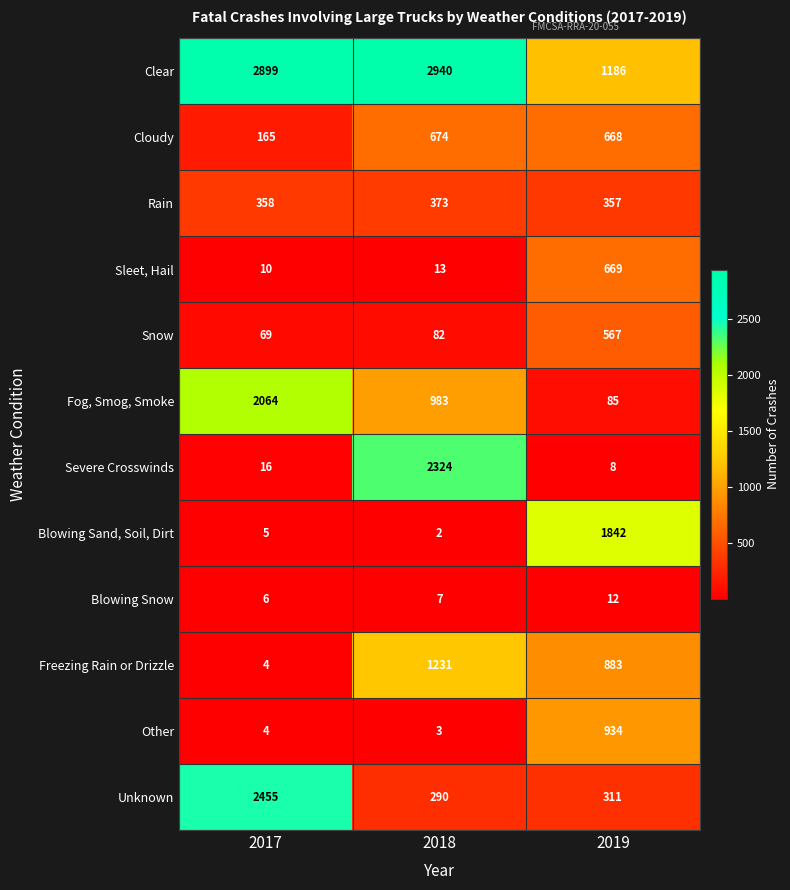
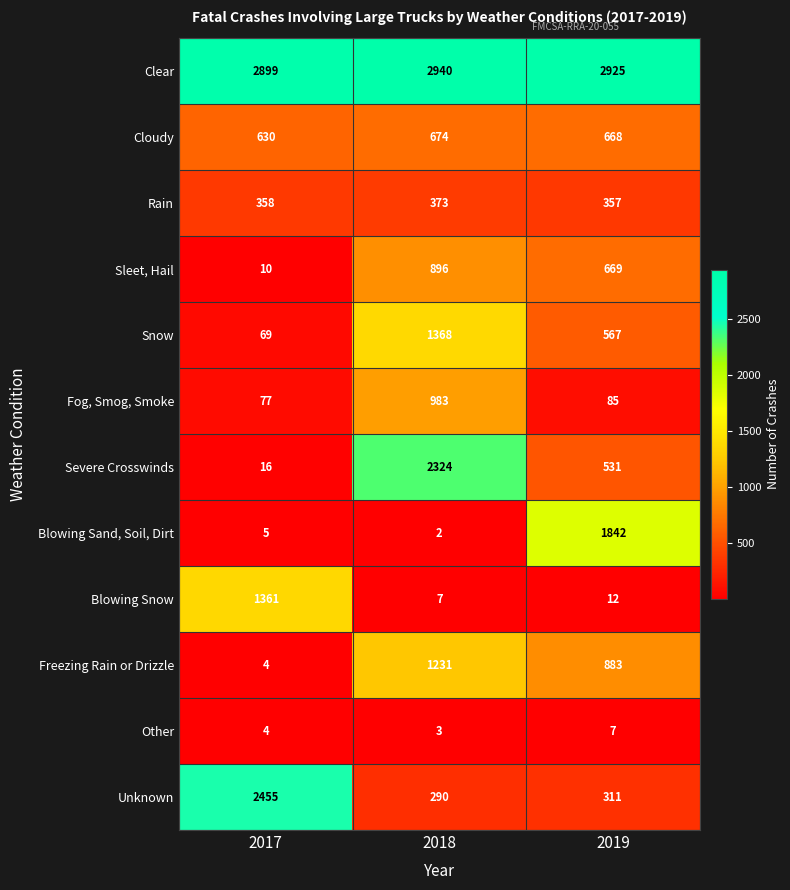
  {
    "Clear": {
      "2017": 2899,
      "2018": 2940,
-     "2019": 1186
+     "2019": 2925
    },
    "Cloudy": {
-     "2017": 165,
+     "2017": 630,
      "2018": 674,
      "2019": 668
    },
    "Rain": {
      "2017": 358,
      "2018": 373,
      "2019": 357
    },
    "Sleet, Hail": {
      "2017": 10,
-     "2018": 13,
+     "2018": 896,
      "2019": 669
    },
    "Snow": {
      "2017": 69,
-     "2018": 82,
+     "2018": 1368,
      "2019": 567
    },
    "Fog, Smog, Smoke": {
-     "2017": 2064,
+     "2017": 77,
      "2018": 983,
      "2019": 85
    },
    "Severe Crosswinds": {
      "2017": 16,
      "2018": 2324,
-     "2019": 8
+     "2019": 531
    },
    "Blowing Sand, Soil, Dirt": {
      "2017": 5,
      "2018": 2,
      "2019": 1842
    },
    "Blowing Snow": {
-     "2017": 6,
+     "2017": 1361,
      "2018": 7,
      "2019": 12
    },
    "Freezing Rain or Drizzle": {
      "2017": 4,
      "2018": 1231,
      "2019": 883
    },
    "Other": {
      "2017": 4,
      "2018": 3,
-     "2019": 934
+     "2019": 7
    },
    "Unknown": {
      "2017": 2455,
      "2018": 290,
      "2019": 311
    }
  }
